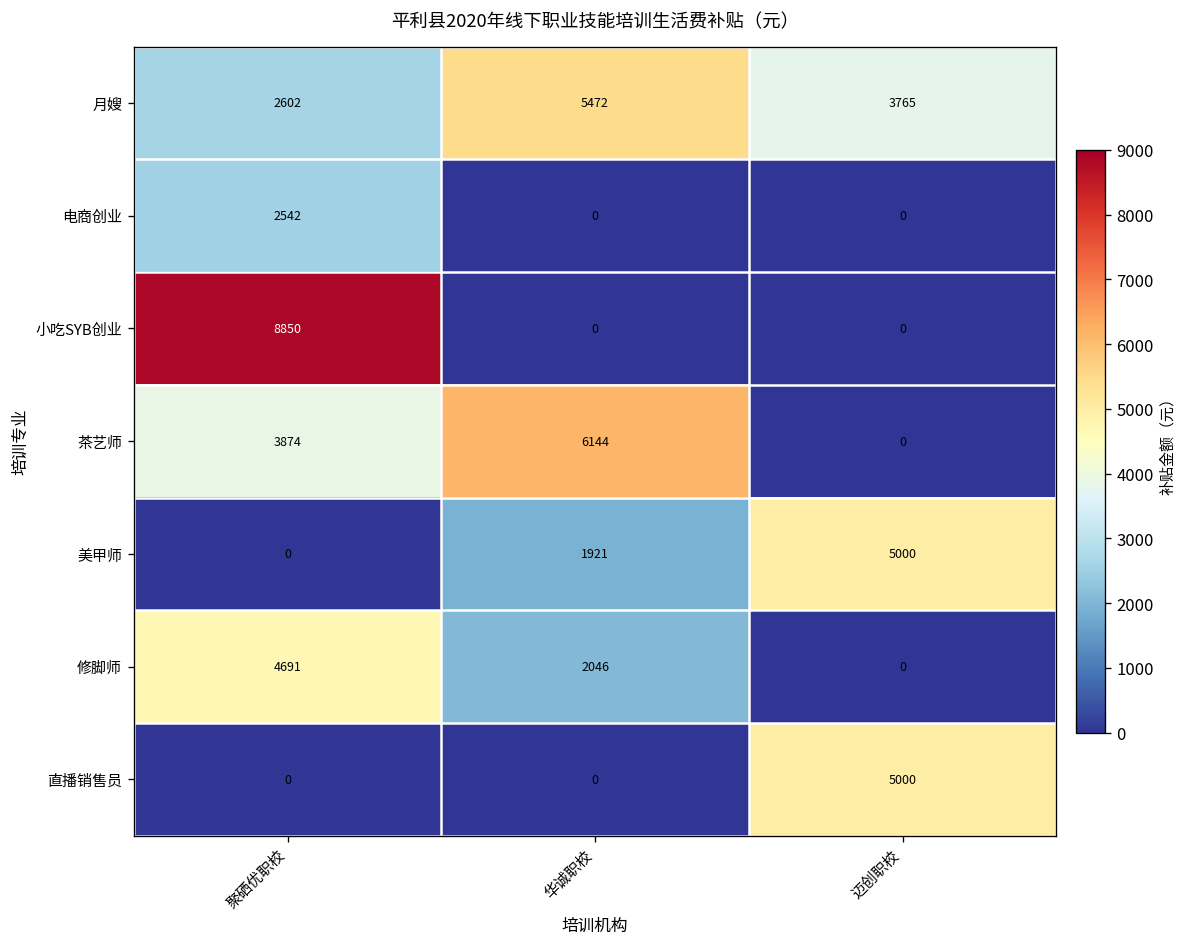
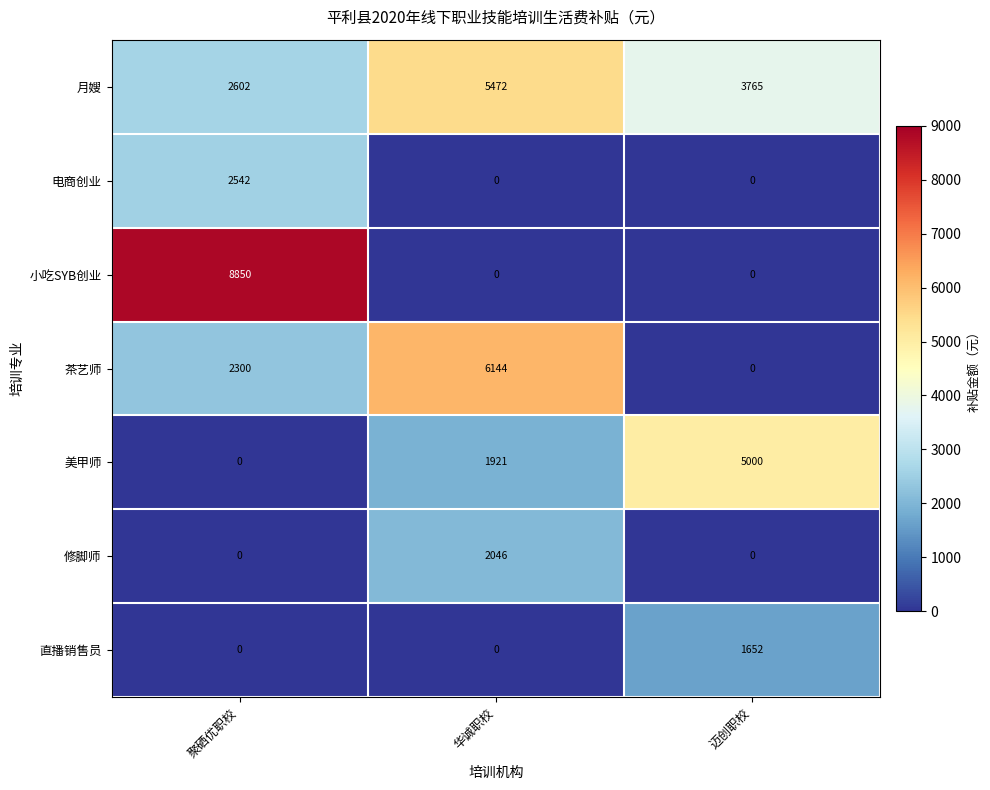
  {
    "月嫂": {
      "聚硒优职校": 2602,
      "华诚职校": 5472,
      "迈创职校": 3765
    },
    "电商创业": {
      "聚硒优职校": 2542,
      "华诚职校": 0,
      "迈创职校": 0
    },
    "小吃SYB创业": {
      "聚硒优职校": 8850,
      "华诚职校": 0,
      "迈创职校": 0
    },
    "茶艺师": {
-     "聚硒优职校": 3874,
+     "聚硒优职校": 2300,
      "华诚职校": 6144,
      "迈创职校": 0
    },
    "美甲师": {
      "聚硒优职校": 0,
      "华诚职校": 1921,
      "迈创职校": 5000
    },
    "修脚师": {
-     "聚硒优职校": 4691,
+     "聚硒优职校": 0,
      "华诚职校": 2046,
      "迈创职校": 0
    },
    "直播销售员": {
      "聚硒优职校": 0,
      "华诚职校": 0,
-     "迈创职校": 5000
+     "迈创职校": 1652
    }
  }
